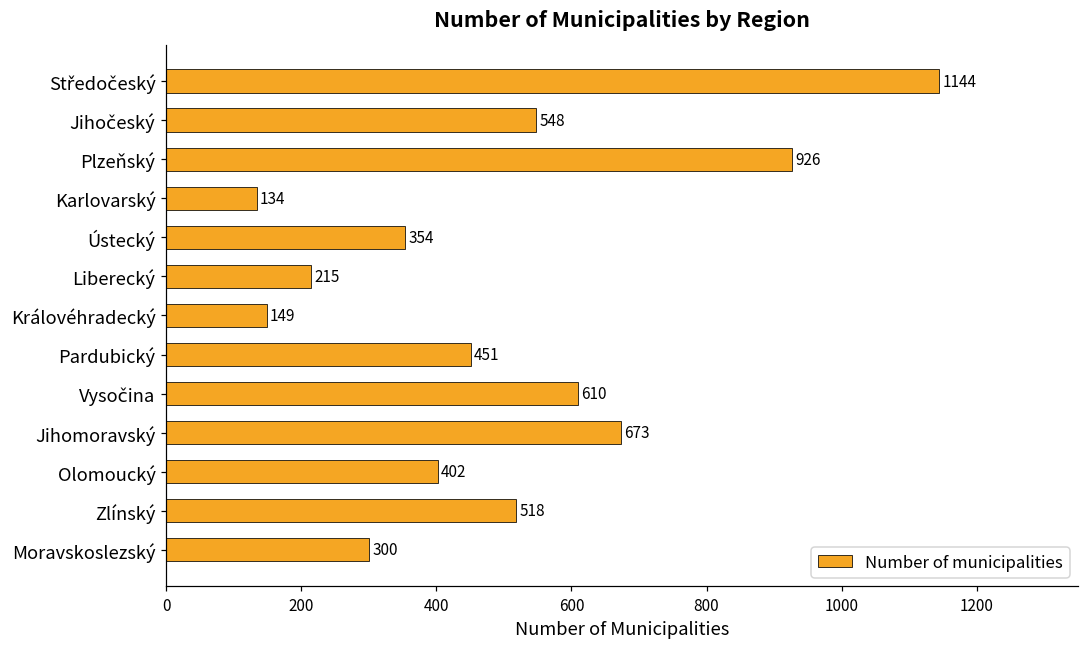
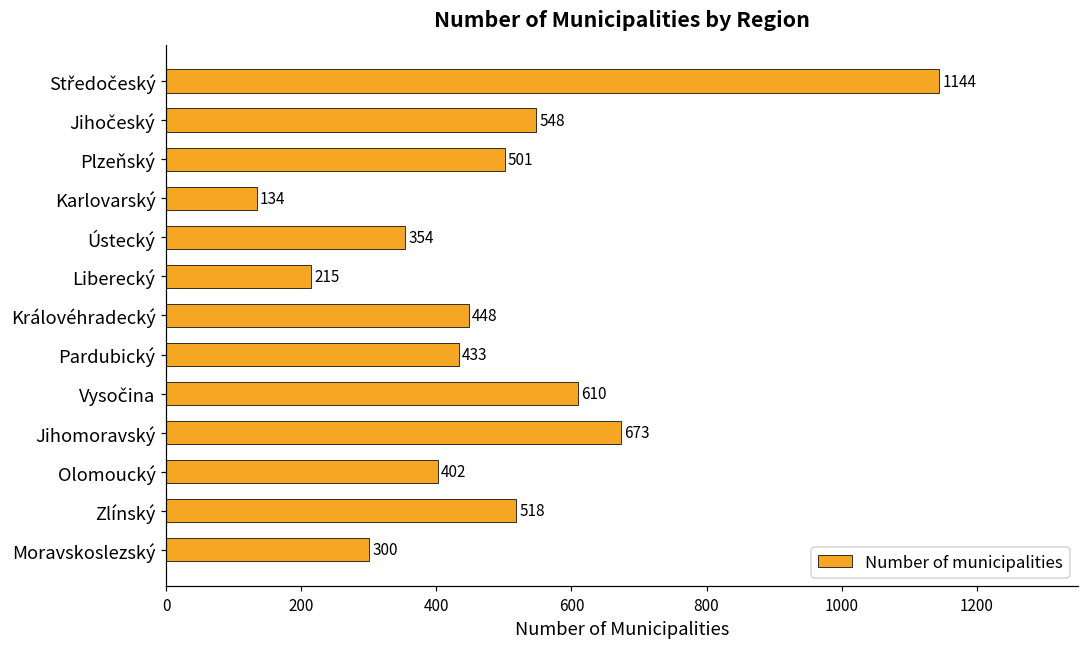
  {
    "Středočeský": 1144,
    "Jihočeský": 548,
-   "Plzeňský": 926,
+   "Plzeňský": 501,
    "Karlovarský": 134,
    "Ústecký": 354,
    "Liberecký": 215,
-   "Královéhradecký": 149,
-   "Pardubický": 451,
+   "Královéhradecký": 448,
+   "Pardubický": 433,
    "Vysočina": 610,
    "Jihomoravský": 673,
    "Olomoucký": 402,
    "Zlínský": 518,
    "Moravskoslezský": 300
  }
